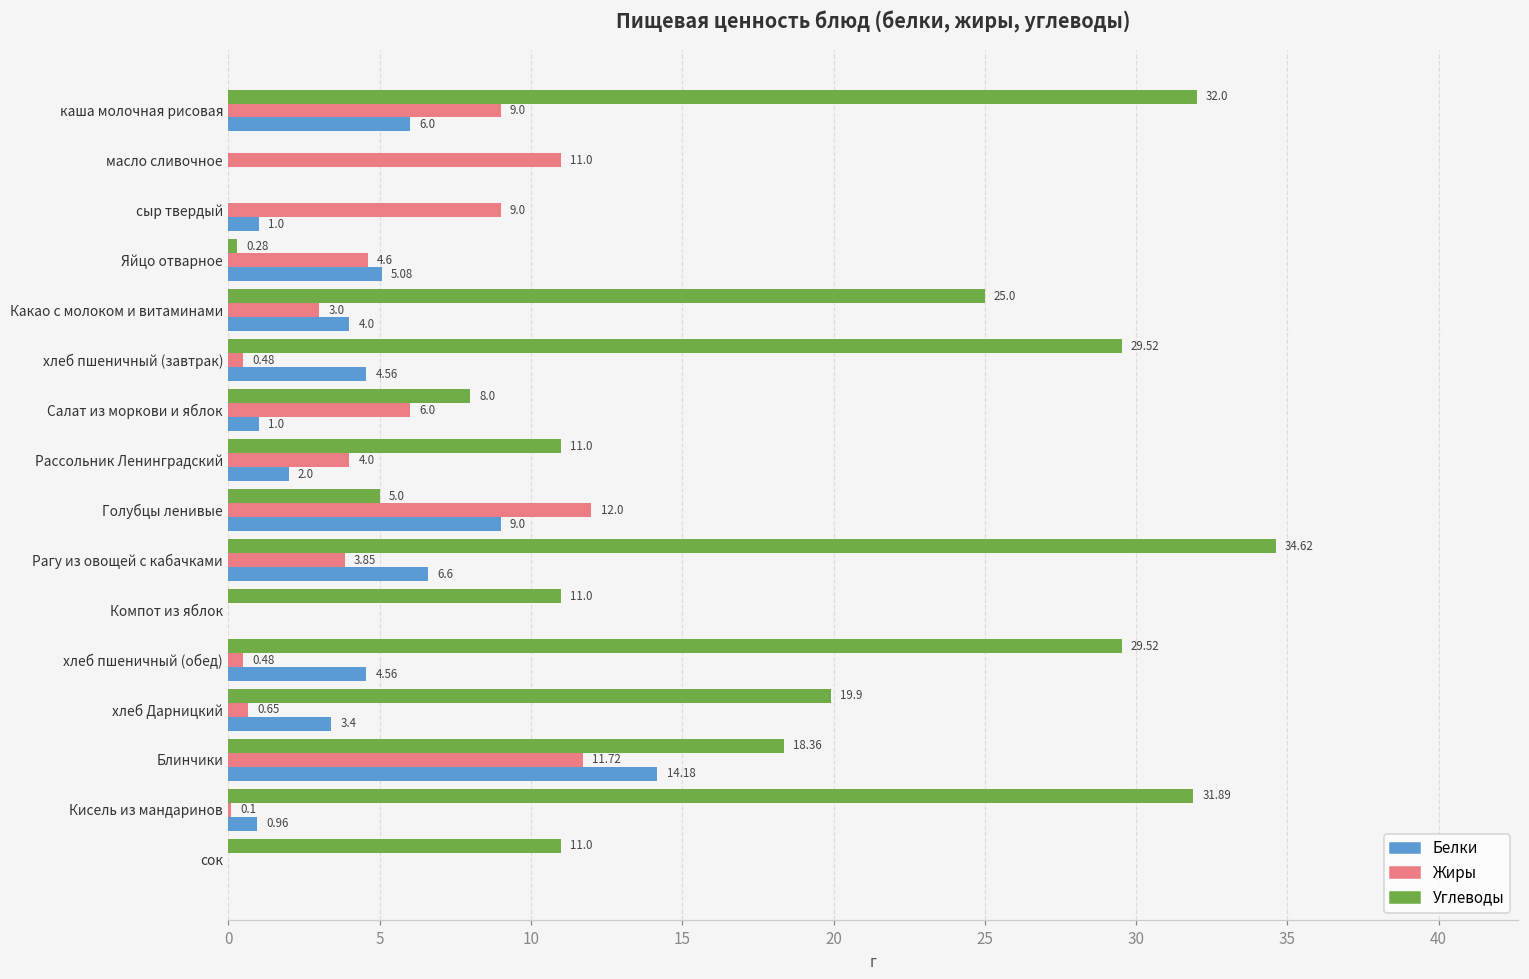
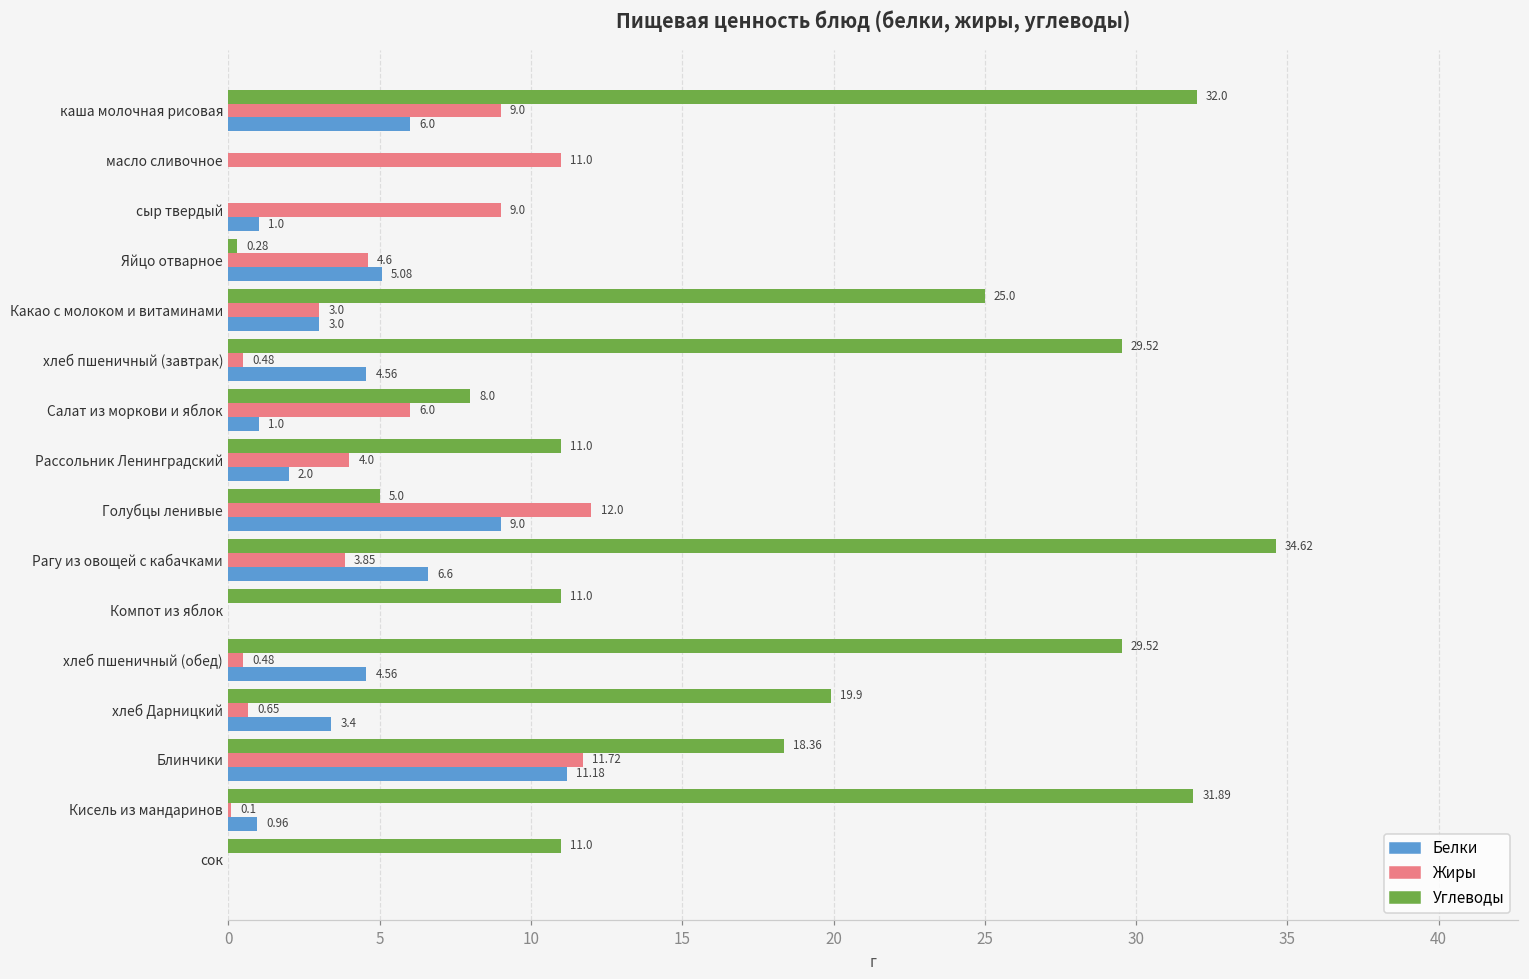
  {
    "Белки": {
      "каша молочная рисовая": 6.0,
      "сыр твердый": 1.0,
      "Яйцо отварное": 5.08,
-     "Какао с молоком и витаминами": 4.0,
+     "Какао с молоком и витаминами": 3.0,
      "хлеб пшеничный (завтрак)": 4.56,
      "Салат из моркови и яблок": 1.0,
      "Рассольник Ленинградский": 2.0,
      "Голубцы ленивые": 9.0,
      "Рагу из овощей с кабачками": 6.6,
      "хлеб пшеничный (обед)": 4.56,
      "хлеб Дарницкий": 3.4,
-     "Блинчики": 14.18,
+     "Блинчики": 11.18,
      "Кисель из мандаринов": 0.96
    },
    "Жиры": {
      "каша молочная рисовая": 9.0,
      "масло сливочное": 11.0,
      "сыр твердый": 9.0,
      "Яйцо отварное": 4.6,
      "Какао с молоком и витаминами": 3.0,
      "хлеб пшеничный (завтрак)": 0.48,
      "Салат из моркови и яблок": 6.0,
      "Рассольник Ленинградский": 4.0,
      "Голубцы ленивые": 12.0,
      "Рагу из овощей с кабачками": 3.85,
      "хлеб пшеничный (обед)": 0.48,
      "хлеб Дарницкий": 0.65,
      "Блинчики": 11.72,
      "Кисель из мандаринов": 0.1
    },
    "Углеводы": {
      "каша молочная рисовая": 32.0,
      "Яйцо отварное": 0.28,
      "Какао с молоком и витаминами": 25.0,
      "хлеб пшеничный (завтрак)": 29.52,
      "Салат из моркови и яблок": 8.0,
      "Рассольник Ленинградский": 11.0,
      "Голубцы ленивые": 5.0,
      "Рагу из овощей с кабачками": 34.62,
      "Компот из яблок": 11.0,
      "хлеб пшеничный (обед)": 29.52,
      "хлеб Дарницкий": 19.9,
      "Блинчики": 18.36,
      "Кисель из мандаринов": 31.89,
      "сок": 11.0
    }
  }
